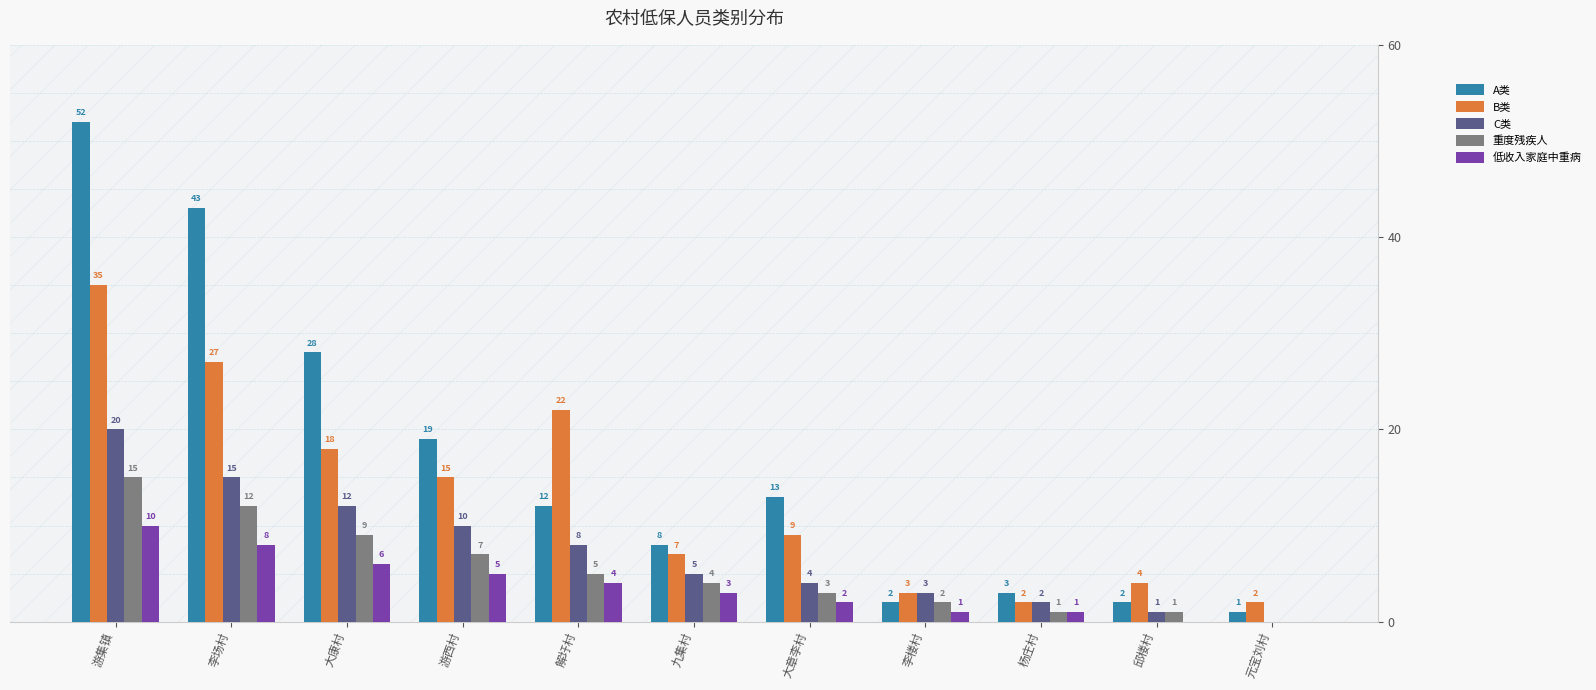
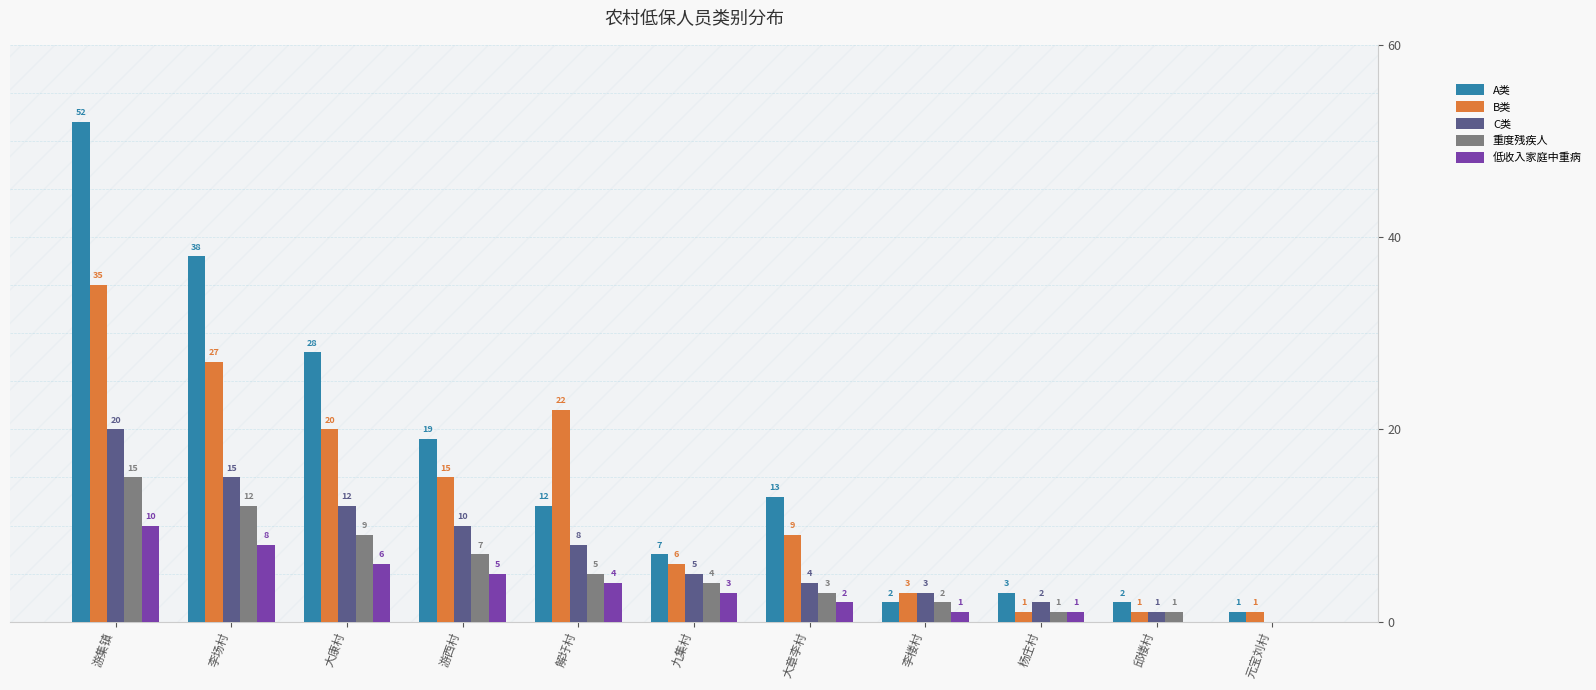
  {
    "A类": {
      "游集镇": 52,
-     "李场村": 43,
+     "李场村": 38,
      "大康村": 28,
      "游西村": 19,
      "解圩村": 12,
-     "九集村": 8,
+     "九集村": 7,
      "大章李村": 13,
      "李楼村": 2,
      "杨庄村": 3,
      "邱楼村": 2,
      "元宝刘村": 1
    },
    "B类": {
      "游集镇": 35,
      "李场村": 27,
-     "大康村": 18,
+     "大康村": 20,
      "游西村": 15,
      "解圩村": 22,
-     "九集村": 7,
+     "九集村": 6,
      "大章李村": 9,
      "李楼村": 3,
-     "杨庄村": 2,
-     "邱楼村": 4,
-     "元宝刘村": 2
+     "杨庄村": 1,
+     "邱楼村": 1,
+     "元宝刘村": 1
    }
  }
